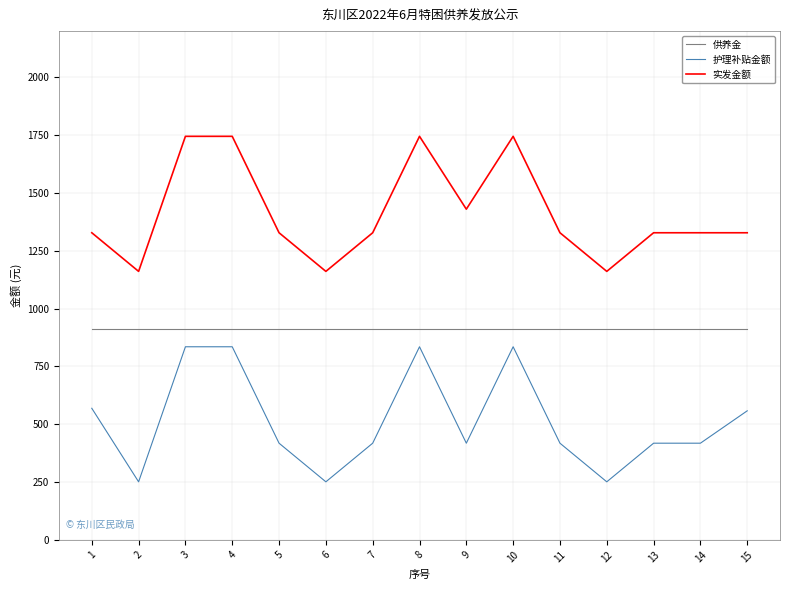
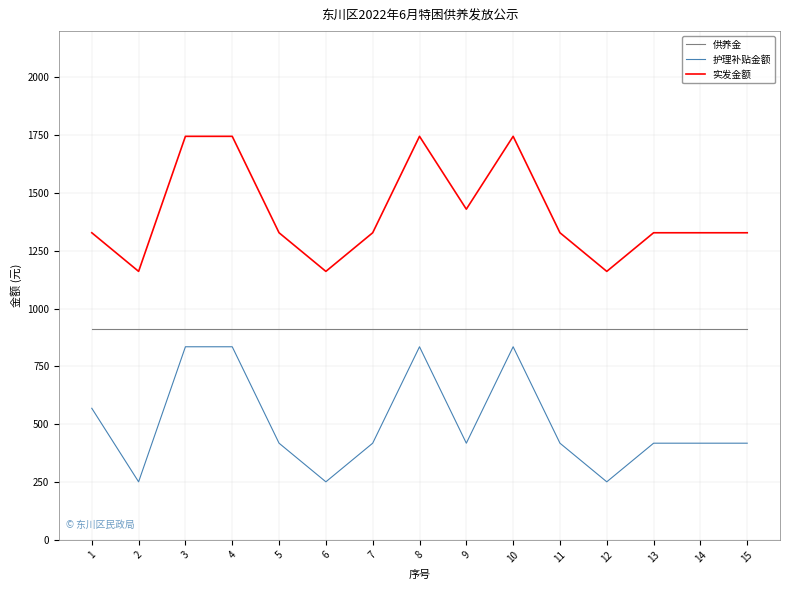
  {
    "供养金": {
      "1": 910,
      "2": 910,
      "3": 910,
      "4": 910,
      "5": 910,
      "6": 910,
      "7": 910,
      "8": 910,
      "9": 910,
      "10": 910,
      "11": 910,
      "12": 910,
      "13": 910,
      "14": 910,
      "15": 910
    },
    "护理补贴金额": {
      "1": 570,
      "2": 250,
      "3": 840,
      "4": 840,
      "5": 420,
      "6": 250,
      "7": 420,
      "8": 840,
      "9": 420,
      "10": 840,
      "11": 420,
      "12": 250,
      "13": 420,
      "14": 420,
-     "15": 560
+     "15": 420
    },
    "实发金额": {
      "1": 1330,
      "2": 1160,
      "3": 1750,
      "4": 1750,
      "5": 1330,
      "6": 1160,
      "7": 1330,
      "8": 1750,
      "9": 1430,
      "10": 1750,
      "11": 1330,
      "12": 1160,
      "13": 1330,
      "14": 1330,
      "15": 1330
    }
  }
